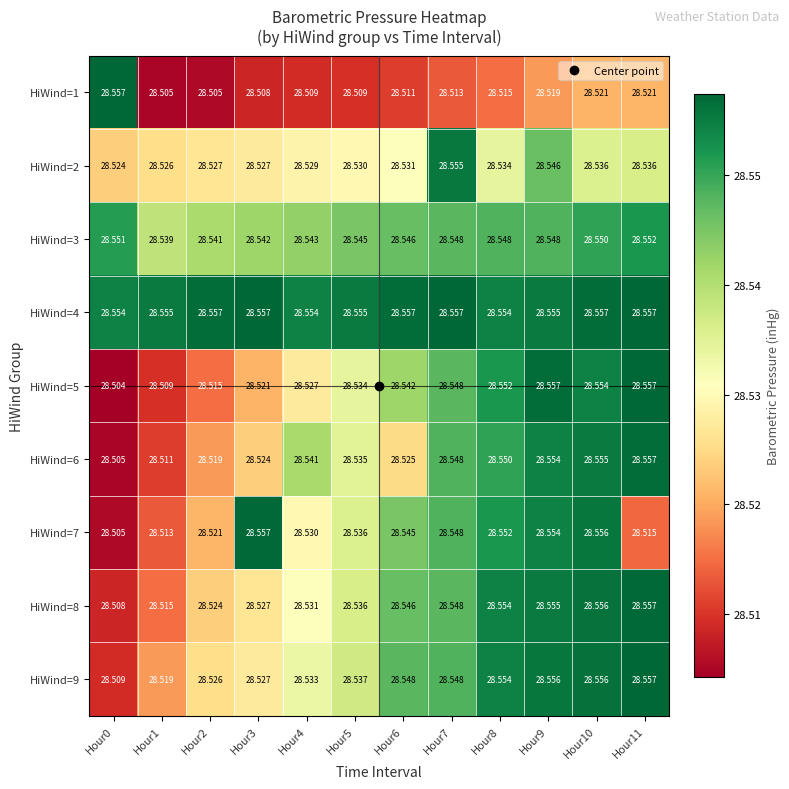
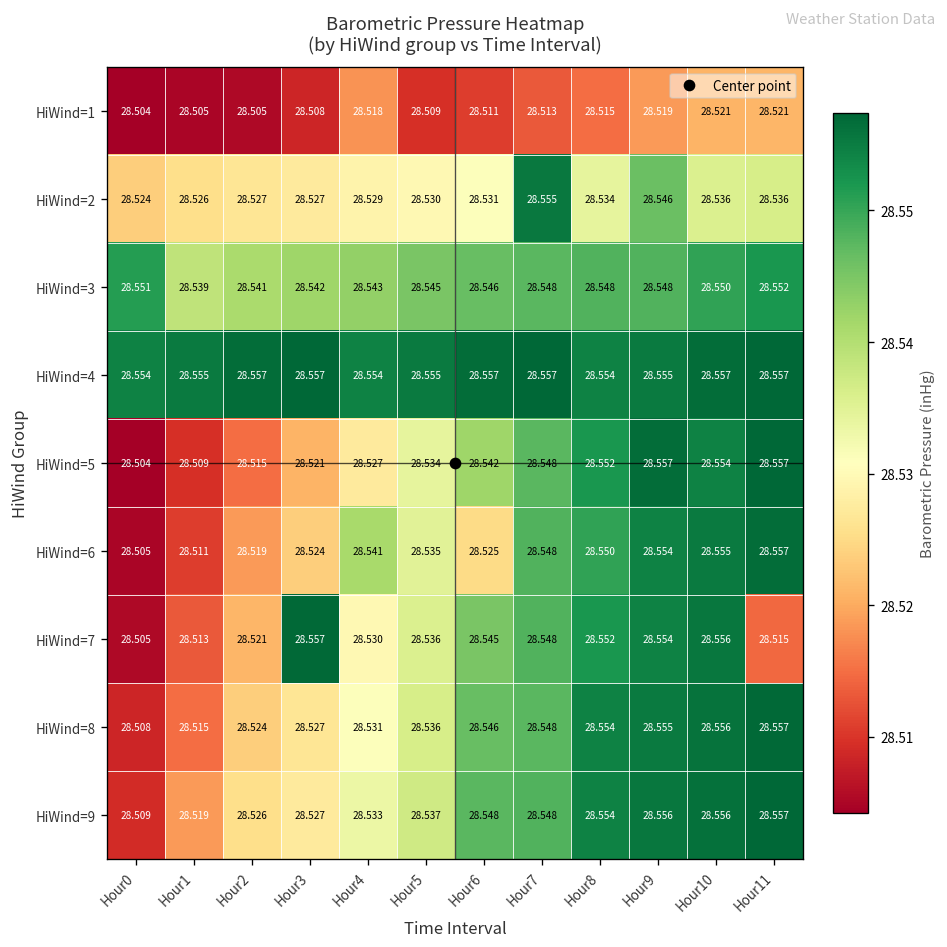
  {
    "HiWind=1": {
-     "Hour0": 28.557,
+     "Hour0": 28.504,
      "Hour1": 28.505,
      "Hour2": 28.505,
      "Hour3": 28.508,
-     "Hour4": 28.509,
+     "Hour4": 28.518,
      "Hour5": 28.509,
      "Hour6": 28.511,
      "Hour7": 28.513,
      "Hour8": 28.515,
      "Hour9": 28.519,
      "Hour10": 28.521,
      "Hour11": 28.521
    },
    "HiWind=2": {
      "Hour0": 28.524,
      "Hour1": 28.526,
      "Hour2": 28.527,
      "Hour3": 28.527,
      "Hour4": 28.529,
      "Hour5": 28.530,
      "Hour6": 28.531,
      "Hour7": 28.555,
      "Hour8": 28.534,
      "Hour9": 28.546,
      "Hour10": 28.536,
      "Hour11": 28.536
    },
    "HiWind=3": {
      "Hour0": 28.551,
      "Hour1": 28.539,
      "Hour2": 28.541,
      "Hour3": 28.542,
      "Hour4": 28.543,
      "Hour5": 28.545,
      "Hour6": 28.546,
      "Hour7": 28.548,
      "Hour8": 28.548,
      "Hour9": 28.548,
      "Hour10": 28.550,
      "Hour11": 28.552
    },
    "HiWind=4": {
      "Hour0": 28.554,
      "Hour1": 28.555,
      "Hour2": 28.557,
      "Hour3": 28.557,
      "Hour4": 28.554,
      "Hour5": 28.555,
      "Hour6": 28.557,
      "Hour7": 28.557,
      "Hour8": 28.554,
      "Hour9": 28.555,
      "Hour10": 28.557,
      "Hour11": 28.557
    },
    "HiWind=5": {
      "Hour0": 28.504,
      "Hour1": 28.509,
      "Hour2": 28.515,
      "Hour3": 28.521,
      "Hour4": 28.527,
      "Hour5": 28.534,
      "Hour6": 28.542,
      "Hour7": 28.548,
      "Hour8": 28.552,
      "Hour9": 28.557,
      "Hour10": 28.554,
      "Hour11": 28.557
    },
    "HiWind=6": {
      "Hour0": 28.505,
      "Hour1": 28.511,
      "Hour2": 28.519,
      "Hour3": 28.524,
      "Hour4": 28.541,
      "Hour5": 28.535,
      "Hour6": 28.525,
      "Hour7": 28.548,
      "Hour8": 28.550,
      "Hour9": 28.554,
      "Hour10": 28.555,
      "Hour11": 28.557
    },
    "HiWind=7": {
      "Hour0": 28.505,
      "Hour1": 28.513,
      "Hour2": 28.521,
      "Hour3": 28.557,
      "Hour4": 28.530,
      "Hour5": 28.536,
      "Hour6": 28.545,
      "Hour7": 28.548,
      "Hour8": 28.552,
      "Hour9": 28.554,
      "Hour10": 28.556,
      "Hour11": 28.515
    },
    "HiWind=8": {
      "Hour0": 28.508,
      "Hour1": 28.515,
      "Hour2": 28.524,
      "Hour3": 28.527,
      "Hour4": 28.531,
      "Hour5": 28.536,
      "Hour6": 28.546,
      "Hour7": 28.548,
      "Hour8": 28.554,
      "Hour9": 28.555,
      "Hour10": 28.556,
      "Hour11": 28.557
    },
    "HiWind=9": {
      "Hour0": 28.509,
      "Hour1": 28.519,
      "Hour2": 28.526,
      "Hour3": 28.527,
      "Hour4": 28.533,
      "Hour5": 28.537,
      "Hour6": 28.548,
      "Hour7": 28.548,
      "Hour8": 28.554,
      "Hour9": 28.556,
      "Hour10": 28.556,
      "Hour11": 28.557
    }
  }
